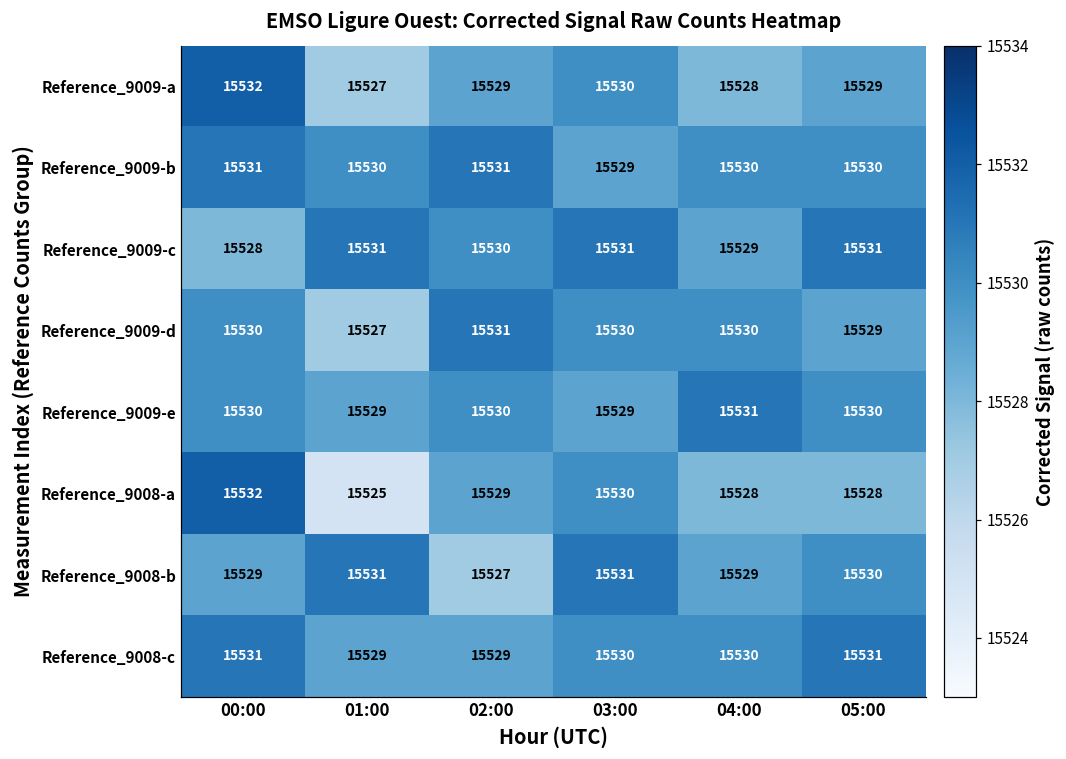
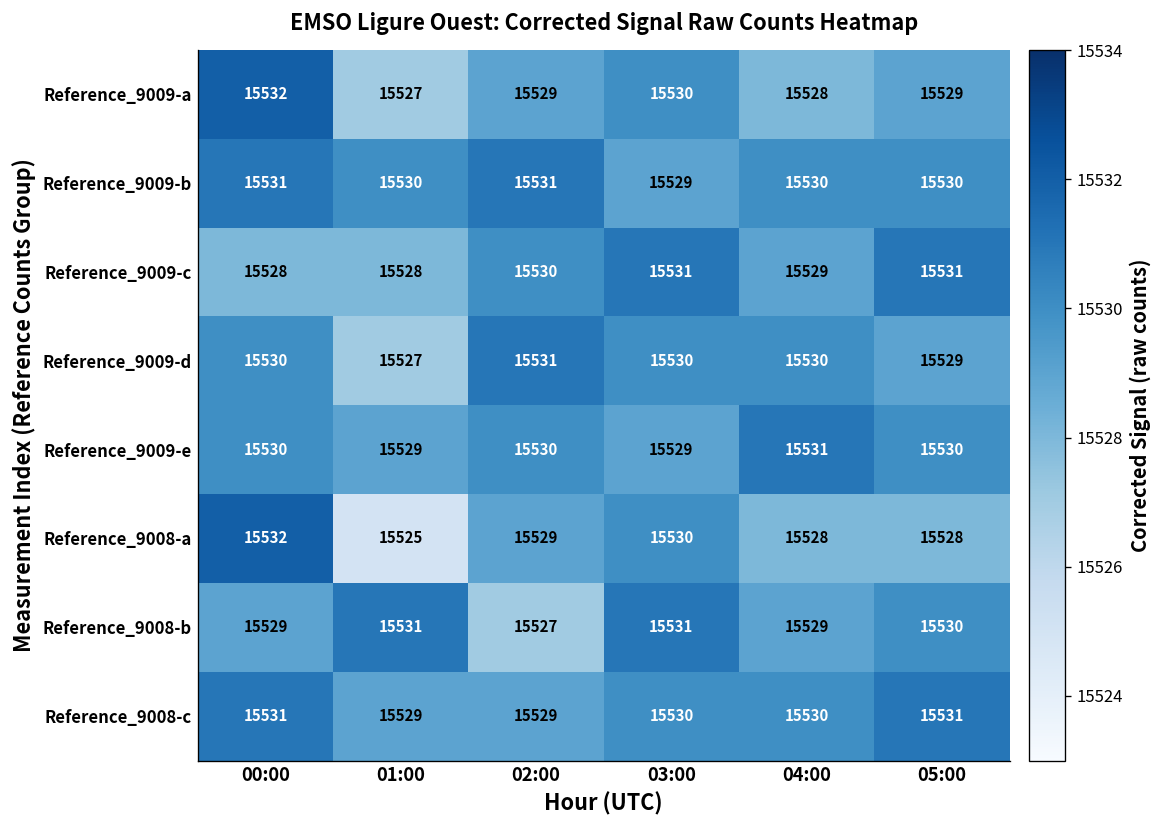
  {
    "Reference_9009-a": {
      "00:00": 15532,
      "01:00": 15527,
      "02:00": 15529,
      "03:00": 15530,
      "04:00": 15528,
      "05:00": 15529
    },
    "Reference_9009-b": {
      "00:00": 15531,
      "01:00": 15530,
      "02:00": 15531,
      "03:00": 15529,
      "04:00": 15530,
      "05:00": 15530
    },
    "Reference_9009-c": {
      "00:00": 15528,
-     "01:00": 15531,
+     "01:00": 15528,
      "02:00": 15530,
      "03:00": 15531,
      "04:00": 15529,
      "05:00": 15531
    },
    "Reference_9009-d": {
      "00:00": 15530,
      "01:00": 15527,
      "02:00": 15531,
      "03:00": 15530,
      "04:00": 15530,
      "05:00": 15529
    },
    "Reference_9009-e": {
      "00:00": 15530,
      "01:00": 15529,
      "02:00": 15530,
      "03:00": 15529,
      "04:00": 15531,
      "05:00": 15530
    },
    "Reference_9008-a": {
      "00:00": 15532,
      "01:00": 15525,
      "02:00": 15529,
      "03:00": 15530,
      "04:00": 15528,
      "05:00": 15528
    },
    "Reference_9008-b": {
      "00:00": 15529,
      "01:00": 15531,
      "02:00": 15527,
      "03:00": 15531,
      "04:00": 15529,
      "05:00": 15530
    },
    "Reference_9008-c": {
      "00:00": 15531,
      "01:00": 15529,
      "02:00": 15529,
      "03:00": 15530,
      "04:00": 15530,
      "05:00": 15531
    }
  }
